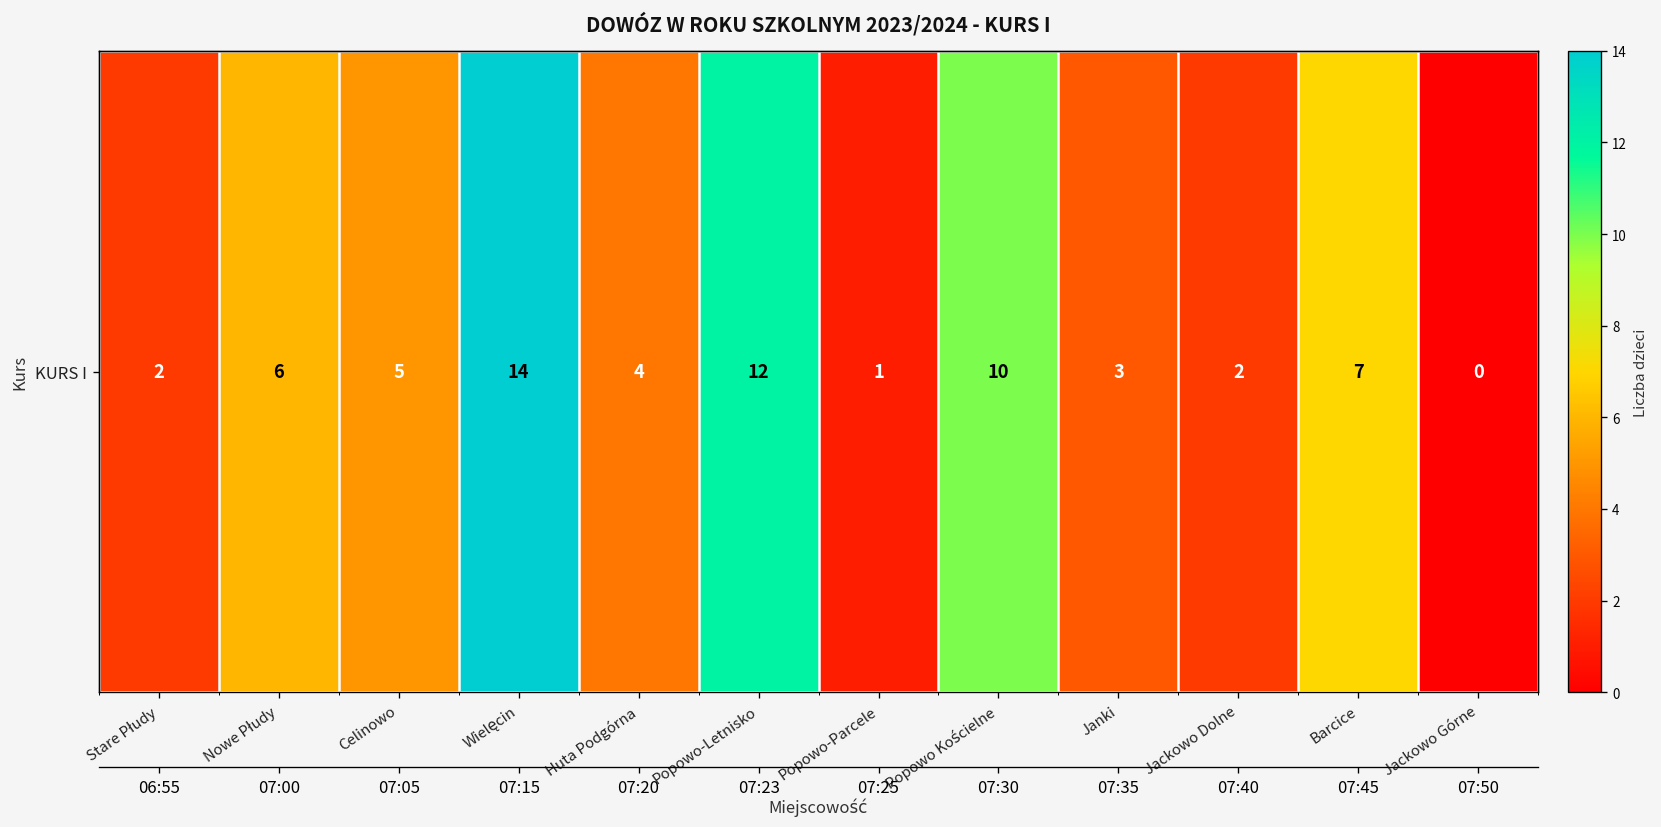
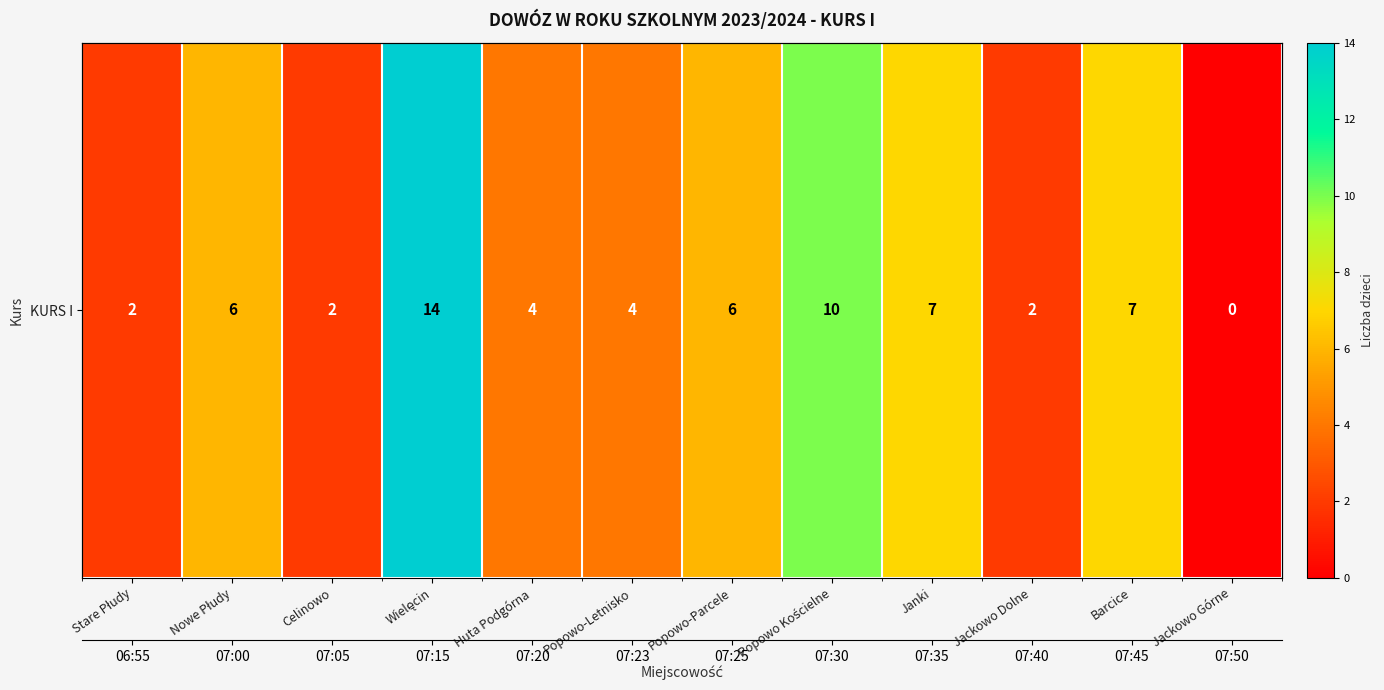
  {
    "KURS I": {
      "Stare Płudy": 2,
      "Nowe Płudy": 6,
-     "Celinowo": 5,
+     "Celinowo": 2,
      "Wielęcin": 14,
      "Huta Podgórna": 4,
-     "Popowo-Letnisko": 12,
-     "Popowo-Parcele": 1,
+     "Popowo-Letnisko": 4,
+     "Popowo-Parcele": 6,
      "Popowo Kościelne": 10,
-     "Janki": 3,
+     "Janki": 7,
      "Jackowo Dolne": 2,
      "Barcice": 7,
      "Jackowo Górne": 0
    }
  }
